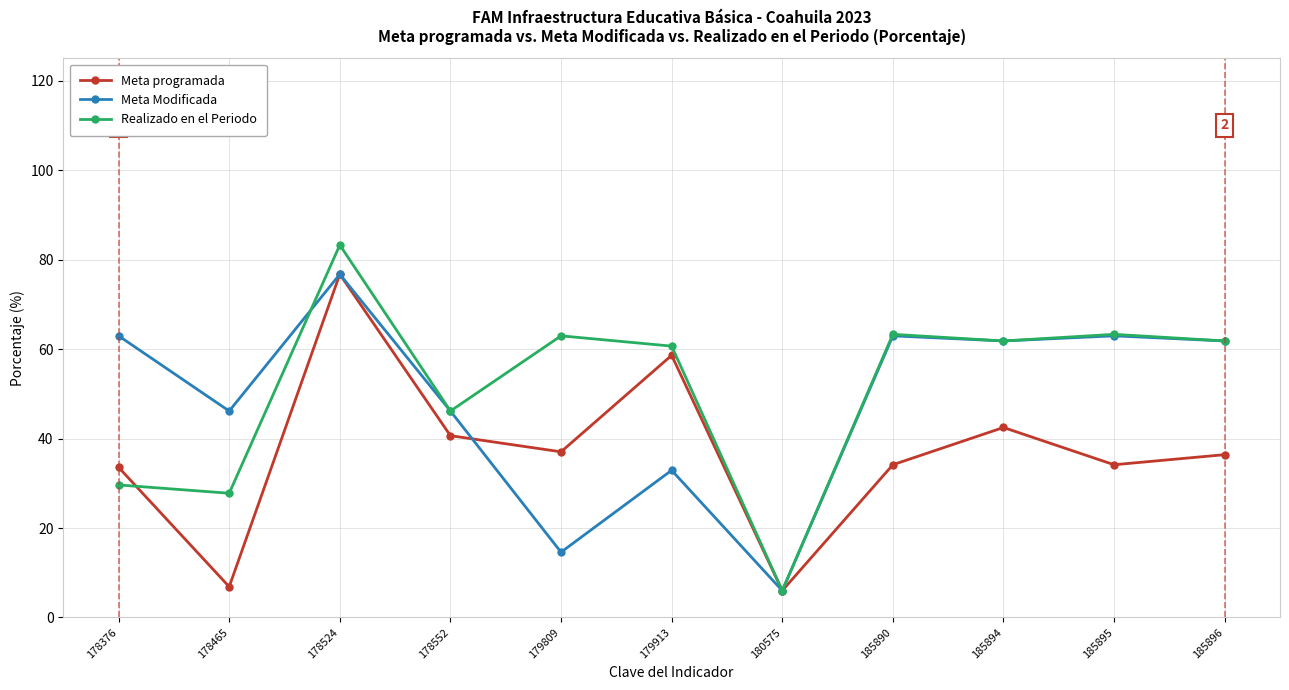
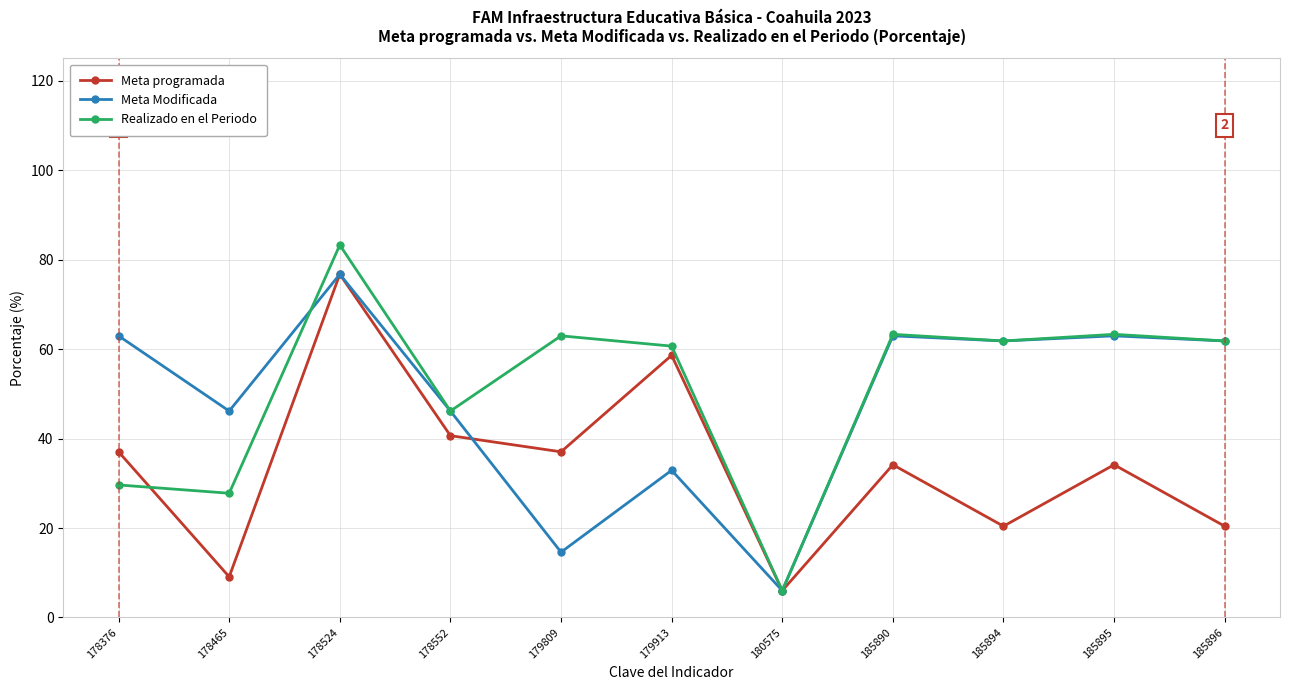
  {
    "Meta programada": {
-     "178376": 34,
-     "178465": 7,
+     "178376": 37,
+     "178465": 9,
      "178552": 41,
      "179809": 37,
      "179913": 59,
      "185890": 34,
-     "185894": 42,
+     "185894": 20,
      "185895": 34,
-     "185896": 36
+     "185896": 20
    },
    "Meta Modificada": {
      "178376": 63,
      "178465": 46,
      "179809": 15,
      "179913": 33
    },
    "Realizado en el Periodo": {
      "178376": 30,
      "178465": 28,
      "178524": 83,
      "179809": 63,
      "179913": 61
    }
  }
